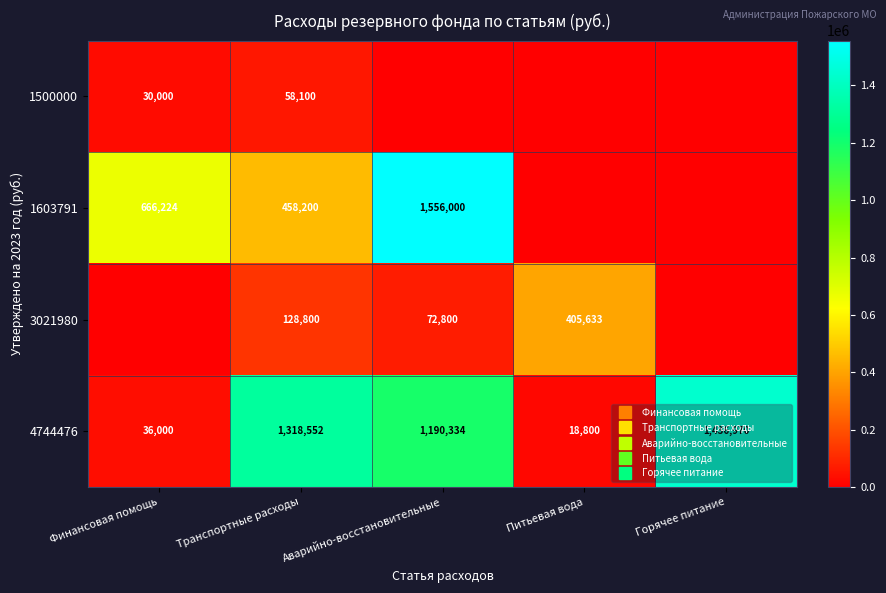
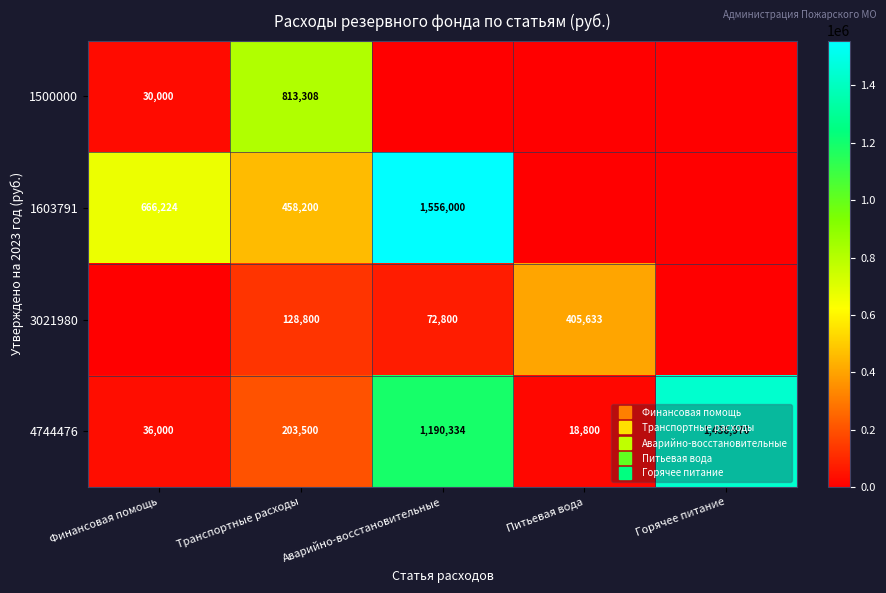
  {
    "1500000": {
      "Финансовая помощь": "30,000",
-     "Транспортные расходы": "58,100"
+     "Транспортные расходы": "813,308"
    },
    "1603791": {
      "Финансовая помощь": "666,224",
      "Транспортные расходы": "458,200",
      "Аварийно-восстановительные": "1,556,000"
    },
    "3021980": {
      "Транспортные расходы": "128,800",
      "Аварийно-восстановительные": "72,800",
      "Питьевая вода": "405,633"
    },
    "4744476": {
      "Финансовая помощь": "36,000",
-     "Транспортные расходы": "1,318,552",
+     "Транспортные расходы": "203,500",
      "Аварийно-восстановительные": "1,190,334",
      "Питьевая вода": "18,800"
    }
  }
